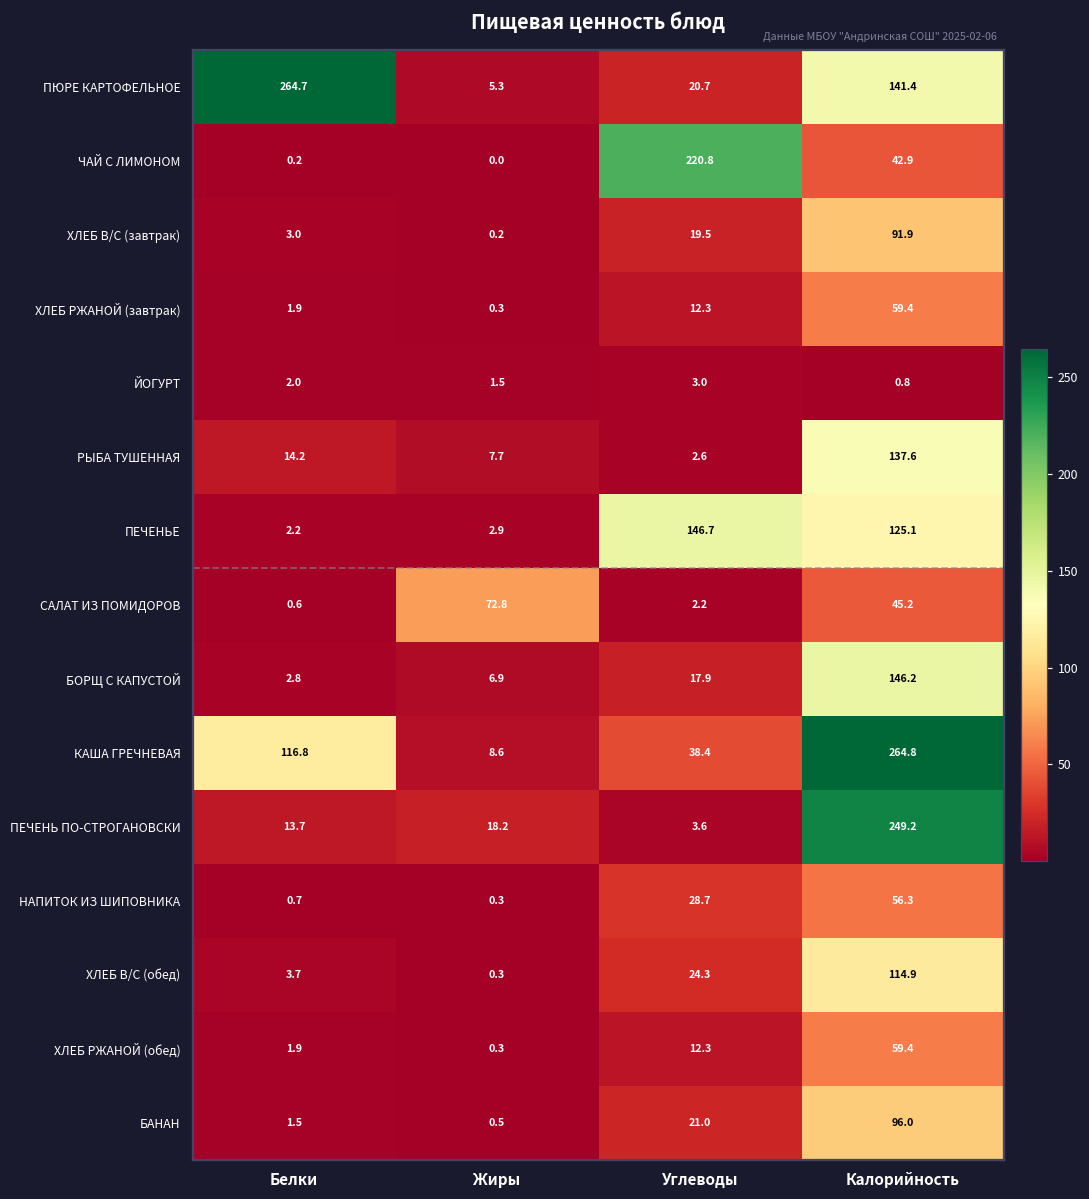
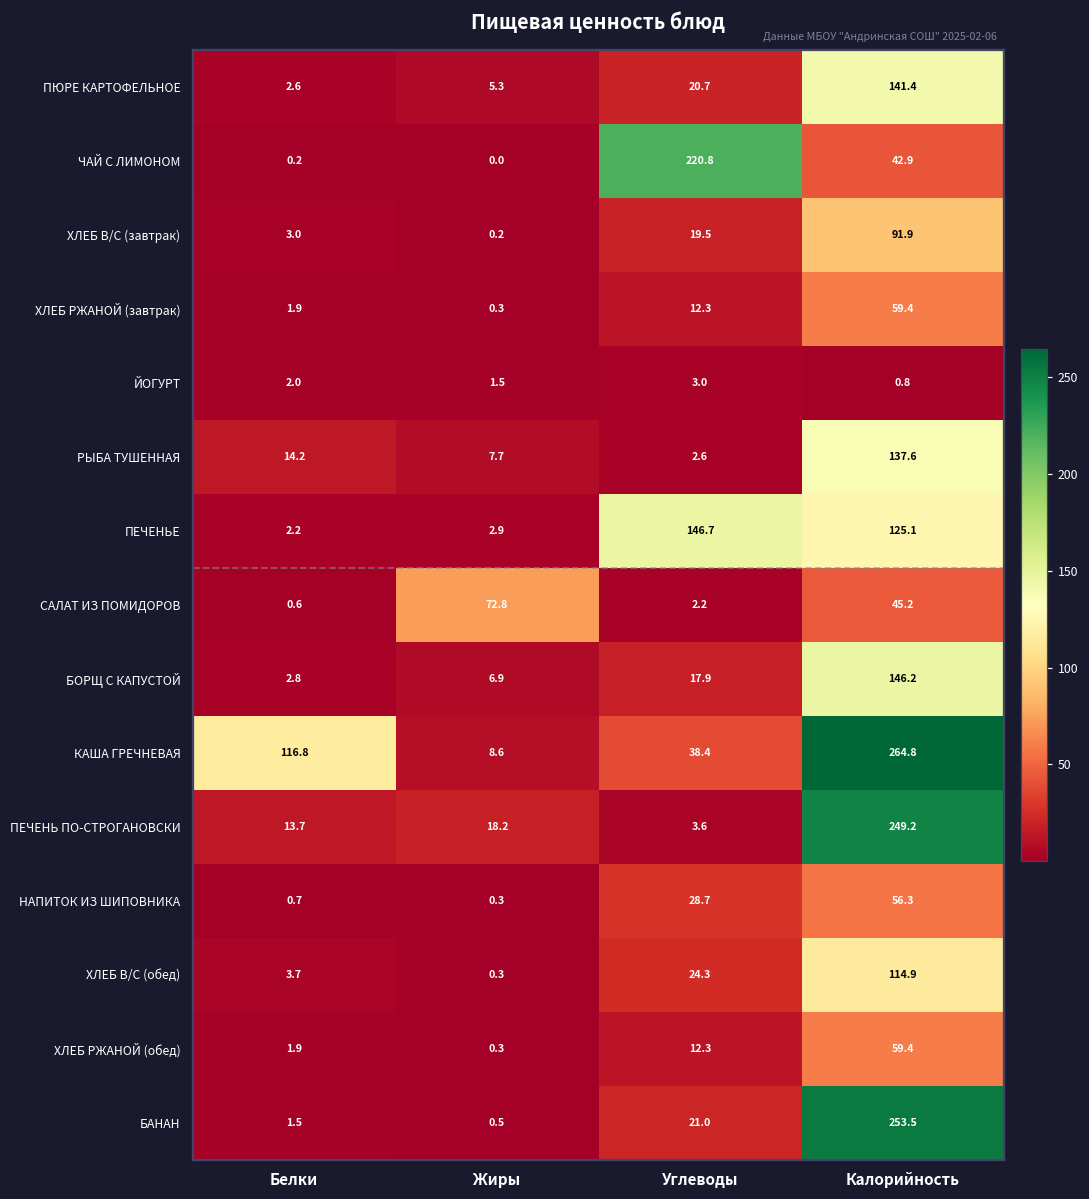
  {
    "ПЮРЕ КАРТОФЕЛЬНОЕ": {
-     "Белки": 264.7,
+     "Белки": 2.6,
      "Жиры": 5.3,
      "Углеводы": 20.7,
      "Калорийность": 141.4
    },
    "ЧАЙ С ЛИМОНОМ": {
      "Белки": 0.2,
      "Жиры": 0.0,
      "Углеводы": 220.8,
      "Калорийность": 42.9
    },
    "ХЛЕБ В/С (завтрак)": {
      "Белки": 3.0,
      "Жиры": 0.2,
      "Углеводы": 19.5,
      "Калорийность": 91.9
    },
    "ХЛЕБ РЖАНОЙ (завтрак)": {
      "Белки": 1.9,
      "Жиры": 0.3,
      "Углеводы": 12.3,
      "Калорийность": 59.4
    },
    "ЙОГУРТ": {
      "Белки": 2.0,
      "Жиры": 1.5,
      "Углеводы": 3.0,
      "Калорийность": 0.8
    },
    "РЫБА ТУШЕННАЯ": {
      "Белки": 14.2,
      "Жиры": 7.7,
      "Углеводы": 2.6,
      "Калорийность": 137.6
    },
    "ПЕЧЕНЬЕ": {
      "Белки": 2.2,
      "Жиры": 2.9,
      "Углеводы": 146.7,
      "Калорийность": 125.1
    },
    "САЛАТ ИЗ ПОМИДОРОВ": {
      "Белки": 0.6,
      "Жиры": 72.8,
      "Углеводы": 2.2,
      "Калорийность": 45.2
    },
    "БОРЩ С КАПУСТОЙ": {
      "Белки": 2.8,
      "Жиры": 6.9,
      "Углеводы": 17.9,
      "Калорийность": 146.2
    },
    "КАША ГРЕЧНЕВАЯ": {
      "Белки": 116.8,
      "Жиры": 8.6,
      "Углеводы": 38.4,
      "Калорийность": 264.8
    },
    "ПЕЧЕНЬ ПО-СТРОГАНОВСКИ": {
      "Белки": 13.7,
      "Жиры": 18.2,
      "Углеводы": 3.6,
      "Калорийность": 249.2
    },
    "НАПИТОК ИЗ ШИПОВНИКА": {
      "Белки": 0.7,
      "Жиры": 0.3,
      "Углеводы": 28.7,
      "Калорийность": 56.3
    },
    "ХЛЕБ В/С (обед)": {
      "Белки": 3.7,
      "Жиры": 0.3,
      "Углеводы": 24.3,
      "Калорийность": 114.9
    },
    "ХЛЕБ РЖАНОЙ (обед)": {
      "Белки": 1.9,
      "Жиры": 0.3,
      "Углеводы": 12.3,
      "Калорийность": 59.4
    },
    "БАНАН": {
      "Белки": 1.5,
      "Жиры": 0.5,
      "Углеводы": 21.0,
-     "Калорийность": 96.0
+     "Калорийность": 253.5
    }
  }
